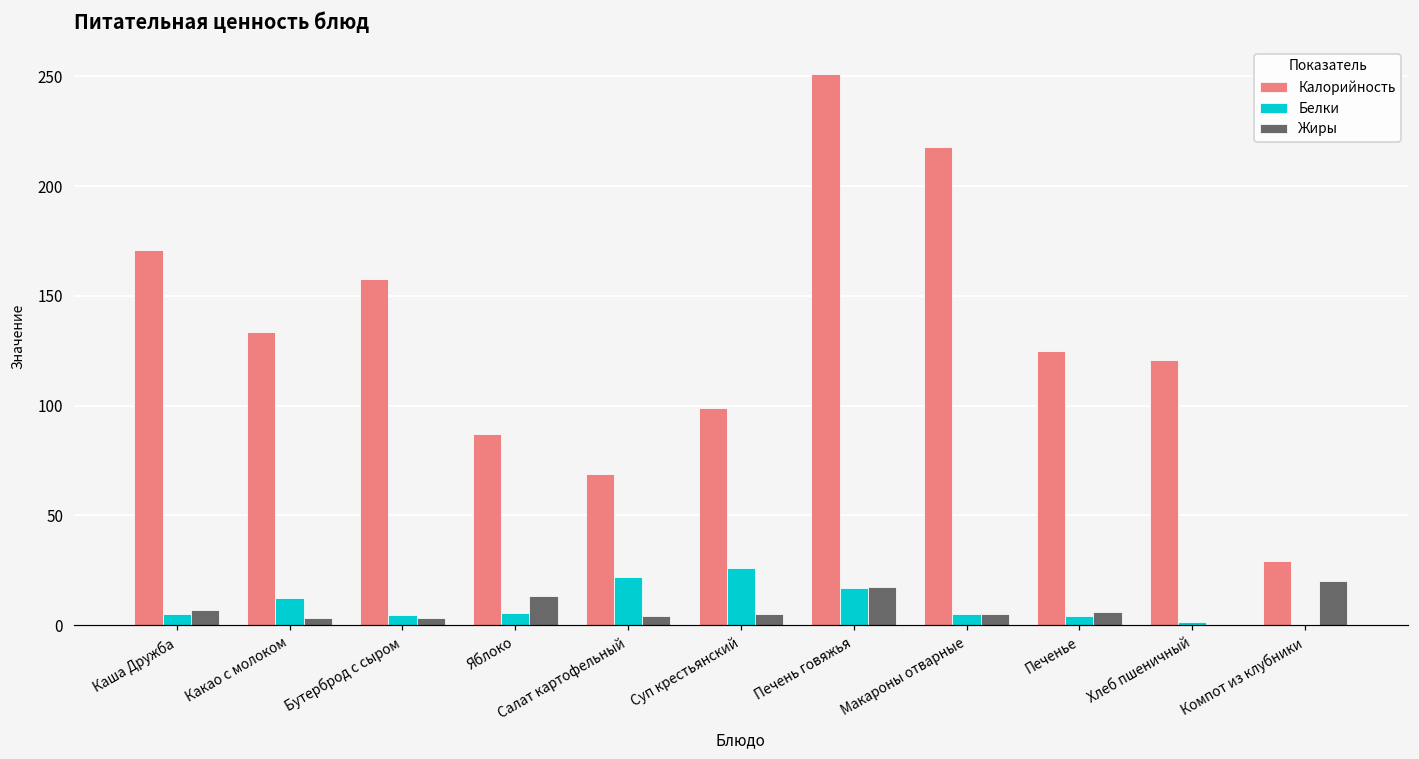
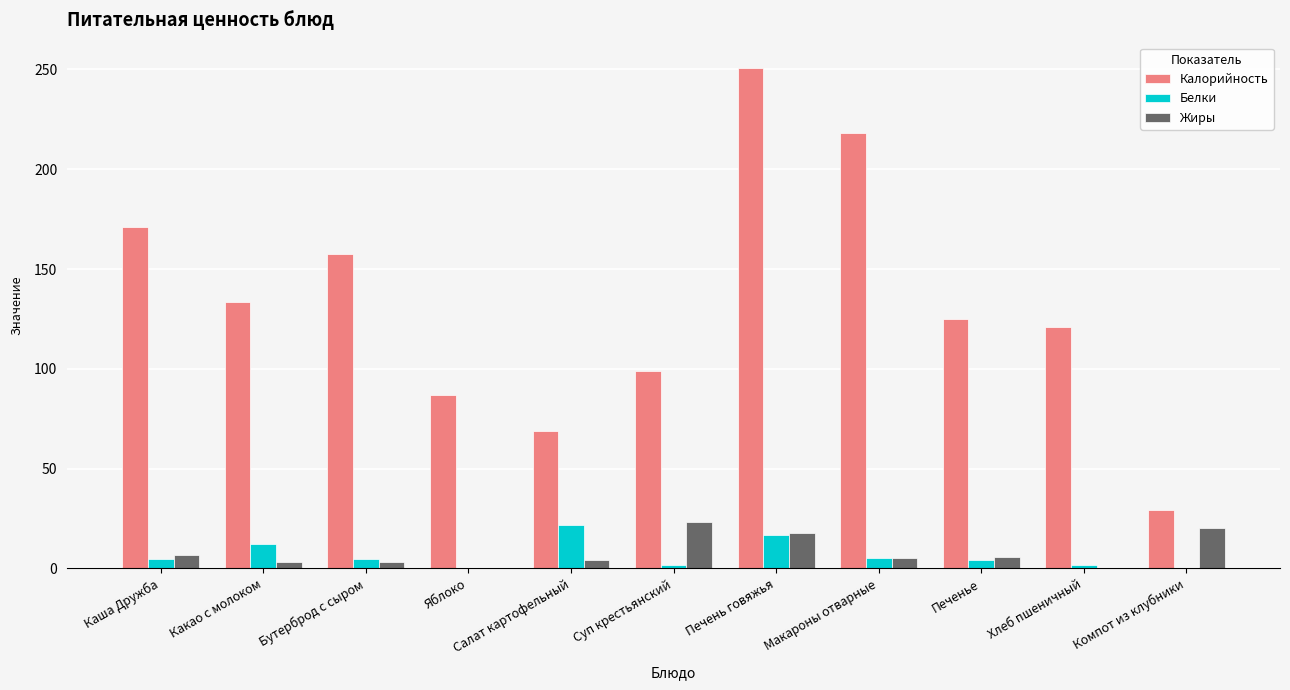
  {
    "Калорийность": {
      "Каша Дружба": 171,
      "Какао с молоком": 133,
      "Бутерброд с сыром": 158,
      "Яблоко": 87,
      "Салат картофельный": 69,
      "Суп крестьянский": 99,
      "Печень говяжья": 251,
      "Макароны отварные": 218,
      "Печенье": 125,
      "Хлеб пшеничный": 121,
      "Компот из клубники": 29
    },
    "Белки": {
      "Каша Дружба": 5,
      "Какао с молоком": 12,
      "Бутерброд с сыром": 5,
-     "Яблоко": 6,
+     "Яблоко": 0,
      "Салат картофельный": 22,
-     "Суп крестьянский": 26,
+     "Суп крестьянский": 2,
      "Печень говяжья": 17,
      "Макароны отварные": 5,
      "Печенье": 4,
      "Хлеб пшеничный": 2
    },
    "Жиры": {
      "Каша Дружба": 7,
      "Какао с молоком": 3,
      "Бутерброд с сыром": 3,
-     "Яблоко": 13,
+     "Яблоко": 0,
      "Салат картофельный": 4,
-     "Суп крестьянский": 5,
+     "Суп крестьянский": 24,
      "Печень говяжья": 18,
      "Макароны отварные": 5,
      "Печенье": 6,
      "Компот из клубники": 20
    }
  }
